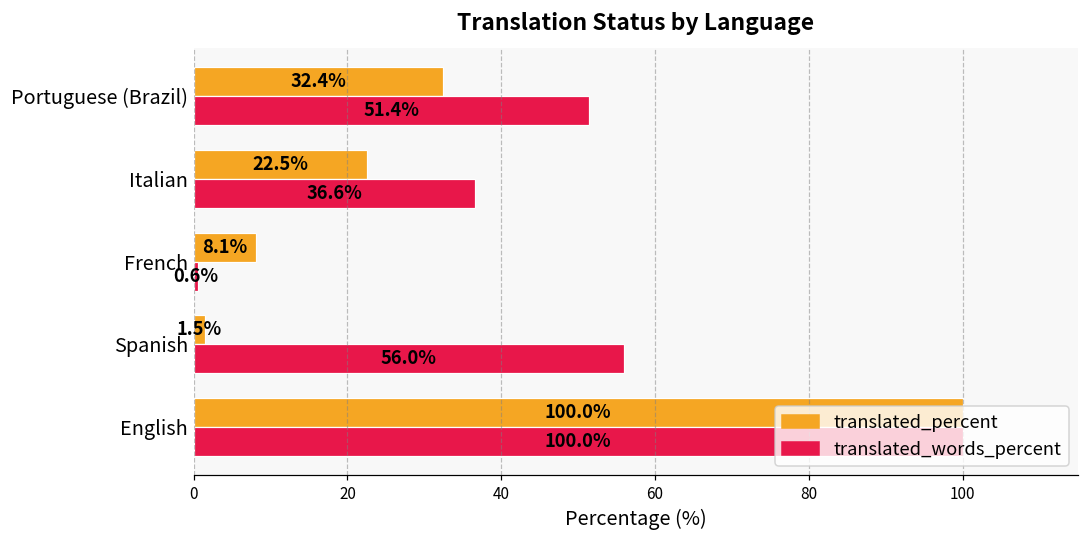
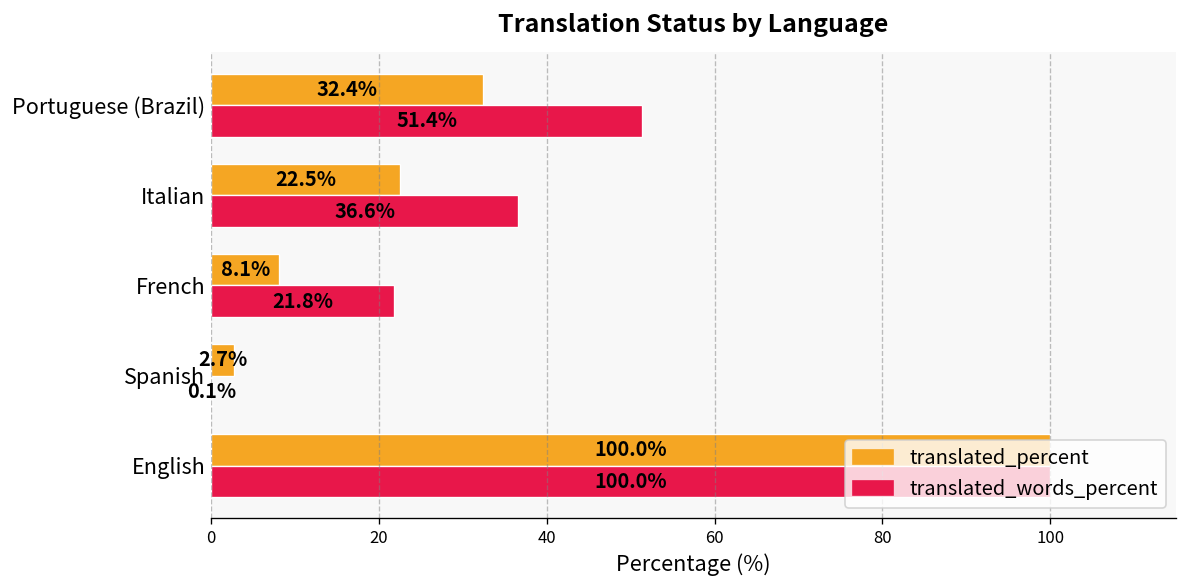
  {
    "translated_percent": {
      "Portuguese (Brazil)": "32.4%",
      "Italian": "22.5%",
      "French": "8.1%",
-     "Spanish": "1.5%"
+     "Spanish": "2.7%"
    },
    "translated_words_percent": {
      "Portuguese (Brazil)": "51.4%",
      "Italian": "36.6%",
-     "French": "0.6%",
-     "Spanish": "56.0%"
+     "French": "21.8%",
+     "Spanish": "0.1%"
    }
  }
